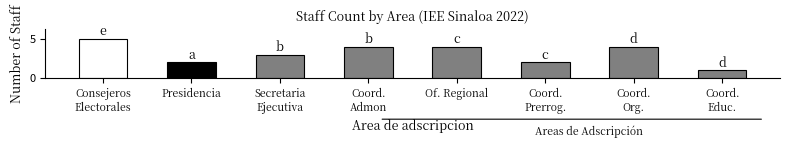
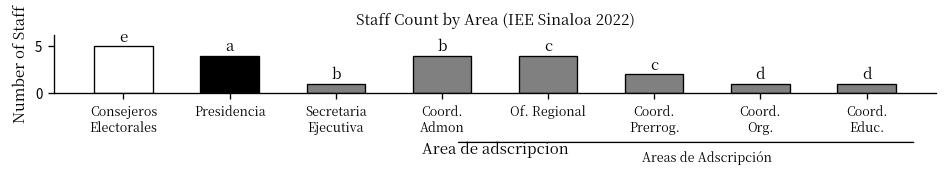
  {
    "Consejeros Electorales": 5,
-   "Presidencia": 2,
-   "Secretaria Ejecutiva": 3,
+   "Presidencia": 4,
+   "Secretaria Ejecutiva": 1,
    "Coord. Admon": 4,
    "Of. Regional": 4,
    "Coord. Prerrog.": 2,
-   "Coord. Org.": 4,
+   "Coord. Org.": 1,
    "Coord. Educ.": 1
  }
